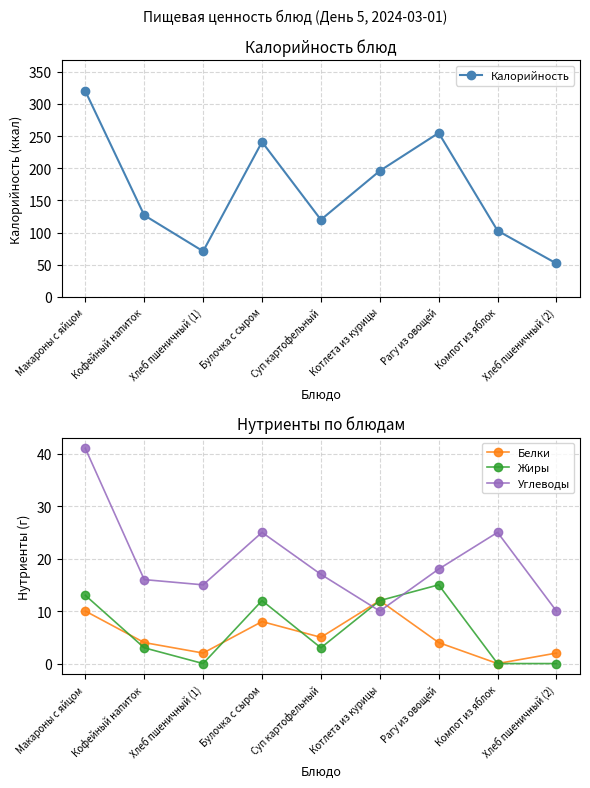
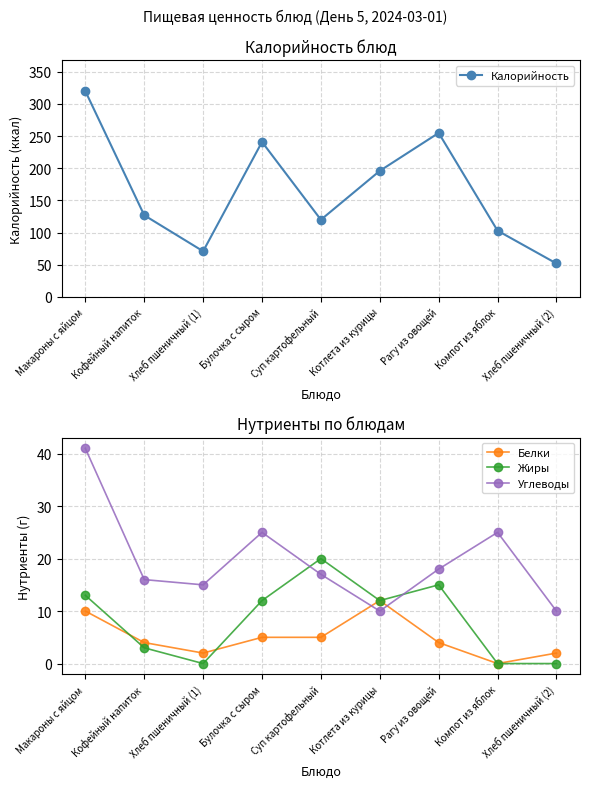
  {
    "Калорийность блюд": {
      "Макароны с яйцом": 320,
      "Кофейный напиток": 130,
      "Хлеб пшеничный (1)": 70,
      "Булочка с сыром": 240,
      "Суп картофельный": 120,
      "Котлета из курицы": 200,
      "Рагу из овощей": 260,
      "Компот из яблок": 100,
      "Хлеб пшеничный (2)": 50
    },
    "Нутриенты по блюдам": {
      "Белки": {
        "Макароны с яйцом": 10,
        "Кофейный напиток": 4,
        "Хлеб пшеничный (1)": 2,
-       "Булочка с сыром": 8,
+       "Булочка с сыром": 5,
        "Суп картофельный": 5,
        "Рагу из овощей": 4,
        "Хлеб пшеничный (2)": 2
      },
      "Жиры": {
        "Макароны с яйцом": 13,
        "Кофейный напиток": 3,
        "Хлеб пшеничный (1)": 0,
        "Булочка с сыром": 12,
-       "Суп картофельный": 3,
+       "Суп картофельный": 20,
        "Рагу из овощей": 15,
        "Хлеб пшеничный (2)": 0
      },
      "Углеводы": {
        "Макароны с яйцом": 41,
        "Кофейный напиток": 16,
        "Хлеб пшеничный (1)": 15,
        "Булочка с сыром": 25,
        "Суп картофельный": 17,
        "Котлета из курицы": 10,
        "Рагу из овощей": 18,
        "Компот из яблок": 25,
        "Хлеб пшеничный (2)": 10
      }
    }
  }
